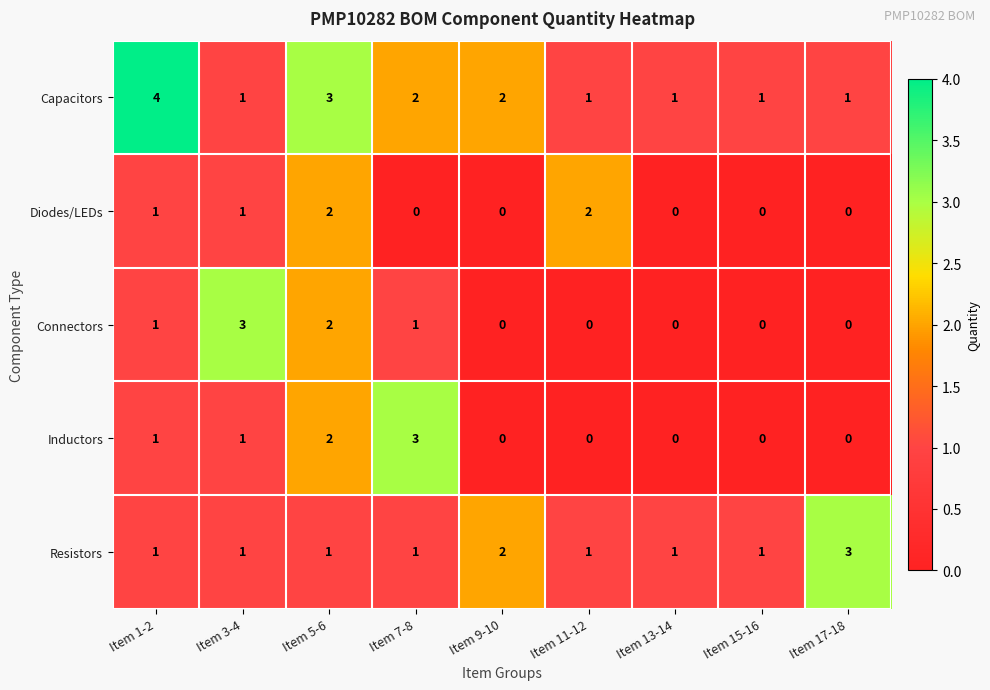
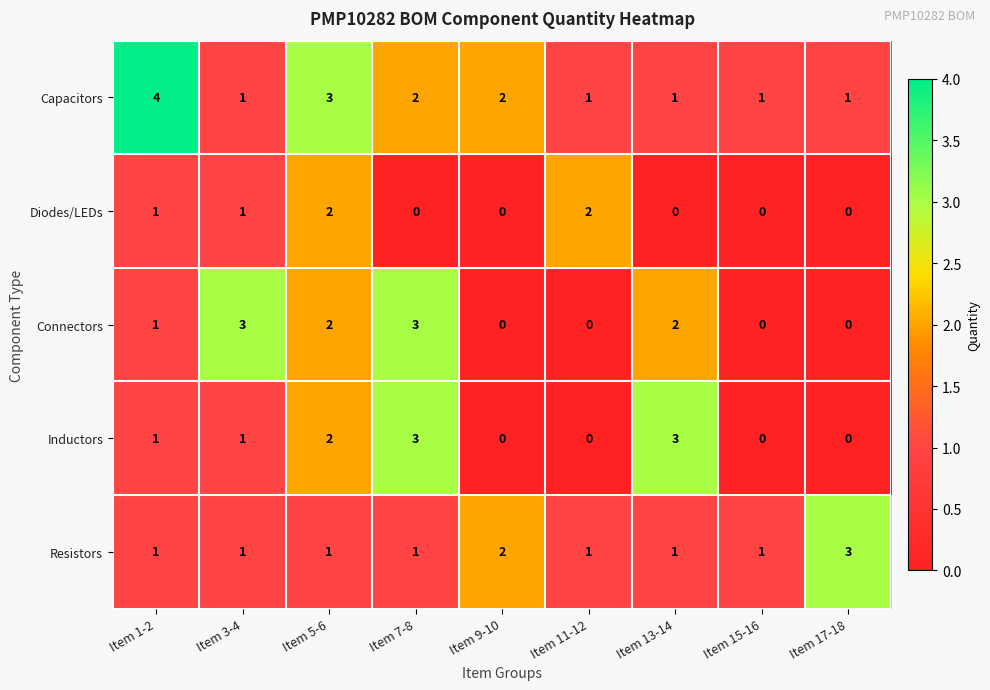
  {
    "Capacitors": {
      "Item 1-2": 4,
      "Item 3-4": 1,
      "Item 5-6": 3,
      "Item 7-8": 2,
      "Item 9-10": 2,
      "Item 11-12": 1,
      "Item 13-14": 1,
      "Item 15-16": 1,
      "Item 17-18": 1
    },
    "Diodes/LEDs": {
      "Item 1-2": 1,
      "Item 3-4": 1,
      "Item 5-6": 2,
      "Item 7-8": 0,
      "Item 9-10": 0,
      "Item 11-12": 2,
      "Item 13-14": 0,
      "Item 15-16": 0,
      "Item 17-18": 0
    },
    "Connectors": {
      "Item 1-2": 1,
      "Item 3-4": 3,
      "Item 5-6": 2,
-     "Item 7-8": 1,
+     "Item 7-8": 3,
      "Item 9-10": 0,
      "Item 11-12": 0,
-     "Item 13-14": 0,
+     "Item 13-14": 2,
      "Item 15-16": 0,
      "Item 17-18": 0
    },
    "Inductors": {
      "Item 1-2": 1,
      "Item 3-4": 1,
      "Item 5-6": 2,
      "Item 7-8": 3,
      "Item 9-10": 0,
      "Item 11-12": 0,
-     "Item 13-14": 0,
+     "Item 13-14": 3,
      "Item 15-16": 0,
      "Item 17-18": 0
    },
    "Resistors": {
      "Item 1-2": 1,
      "Item 3-4": 1,
      "Item 5-6": 1,
      "Item 7-8": 1,
      "Item 9-10": 2,
      "Item 11-12": 1,
      "Item 13-14": 1,
      "Item 15-16": 1,
      "Item 17-18": 3
    }
  }
